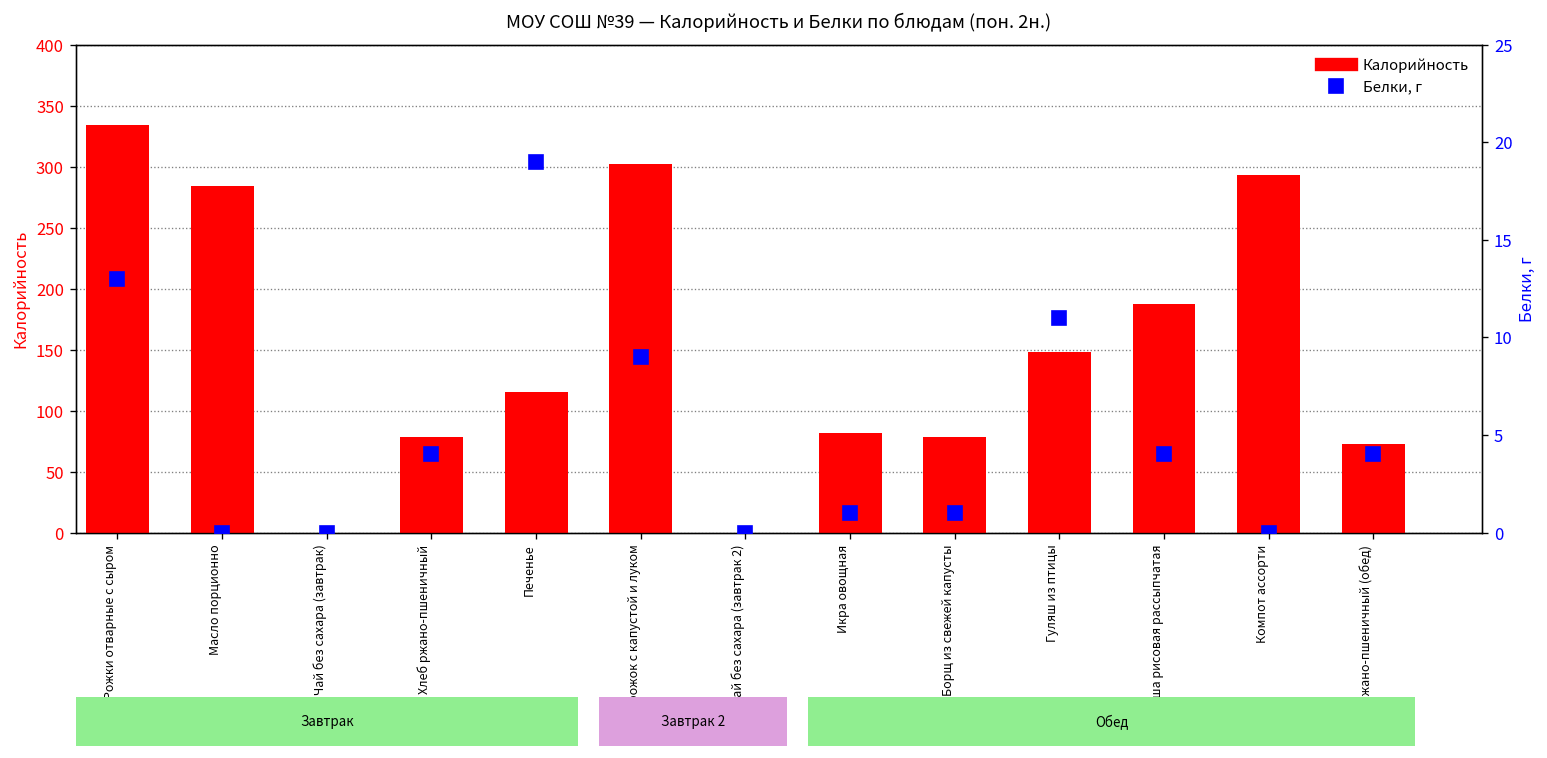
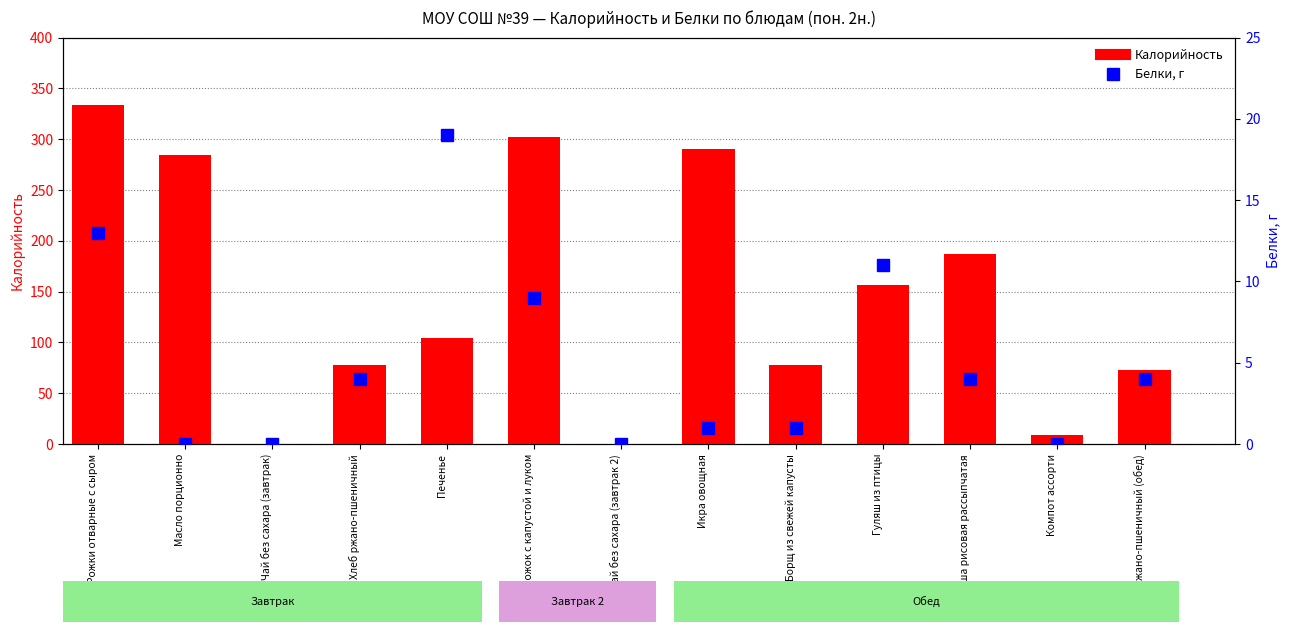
  {
    "Калорийность": {
      "Рожки отварные с сыром": 334,
      "Масло порционно": 284,
      "Чай без сахара (завтрак)": 0,
      "Хлеб ржано-пшеничный": 78,
-     "Печенье": 115,
+     "Печенье": 104,
      "Пирожок с капустой и луком": 302,
      "Чай без сахара (завтрак 2)": 0,
-     "Икра овощная": 82,
+     "Икра овощная": 290,
      "Борщ из свежей капусты": 78,
-     "Гуляш из птицы": 148,
+     "Гуляш из птицы": 157,
      "Каша рисовая рассыпчатая": 187,
-     "Компот ассорти": 293,
+     "Компот ассорти": 9,
      "Хлеб ржано-пшеничный (обед)": 73
    }
  }
